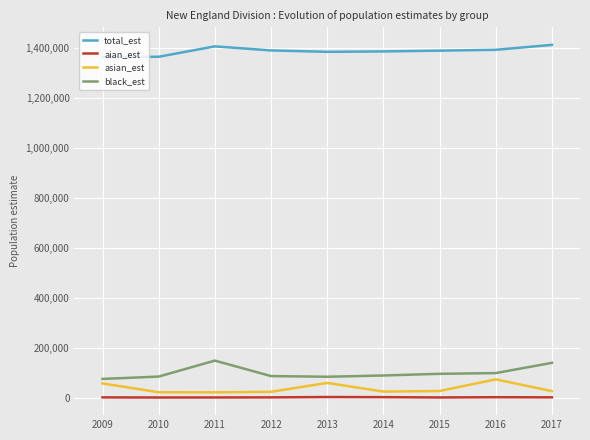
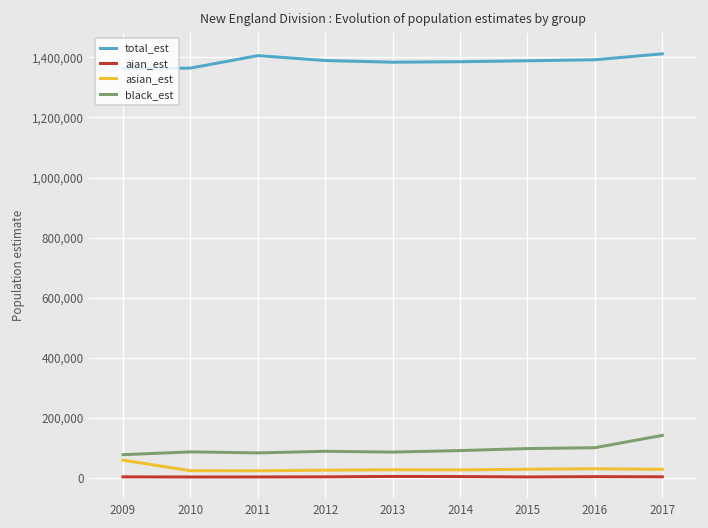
  {
    "total_est": {
      "2010": "1,360,000",
      "2011": "1,410,000",
      "2012": "1,390,000",
      "2013": "1,380,000",
      "2014": "1,390,000",
      "2015": "1,390,000",
      "2016": "1,390,000",
      "2017": "1,410,000"
    },
    "aian_est": {
      "2009": "0",
      "2010": "0",
      "2011": "0",
      "2012": "0",
      "2013": "10,000",
      "2014": "0",
      "2015": "0",
      "2016": "0",
      "2017": "0"
    },
    "asian_est": {
      "2009": "60,000",
      "2010": "20,000",
      "2011": "20,000",
      "2012": "30,000",
-     "2013": "60,000",
+     "2013": "30,000",
      "2014": "30,000",
      "2015": "30,000",
-     "2016": "80,000",
+     "2016": "30,000",
      "2017": "30,000"
    },
    "black_est": {
      "2009": "80,000",
      "2010": "90,000",
-     "2011": "150,000",
+     "2011": "80,000",
      "2012": "90,000",
      "2013": "90,000",
      "2014": "90,000",
      "2015": "100,000",
      "2016": "100,000",
      "2017": "140,000"
    }
  }
